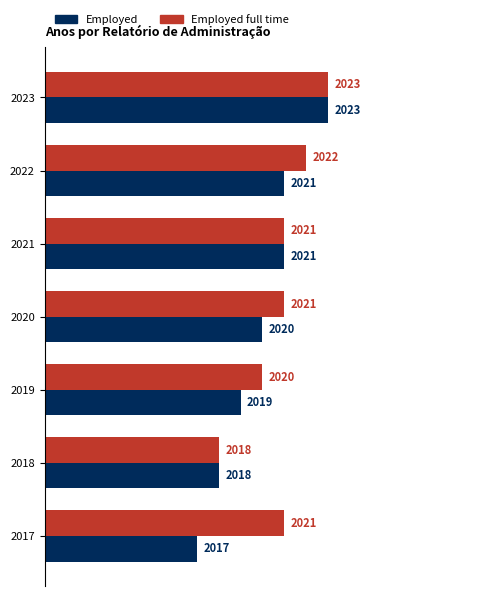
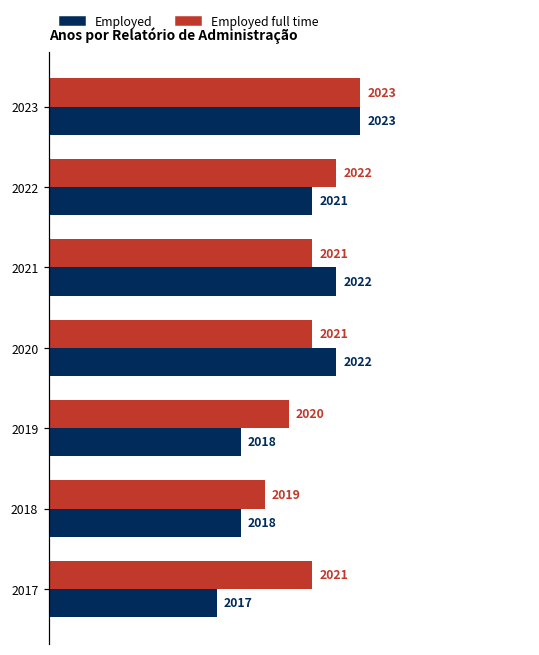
  {
    "Employed": {
      "2023": 2023,
      "2022": 2021,
-     "2021": 2021,
-     "2020": 2020,
-     "2019": 2019,
+     "2021": 2022,
+     "2020": 2022,
+     "2019": 2018,
      "2018": 2018,
      "2017": 2017
    },
    "Employed full time": {
      "2023": 2023,
      "2022": 2022,
      "2021": 2021,
      "2020": 2021,
      "2019": 2020,
-     "2018": 2018,
+     "2018": 2019,
      "2017": 2021
    }
  }
